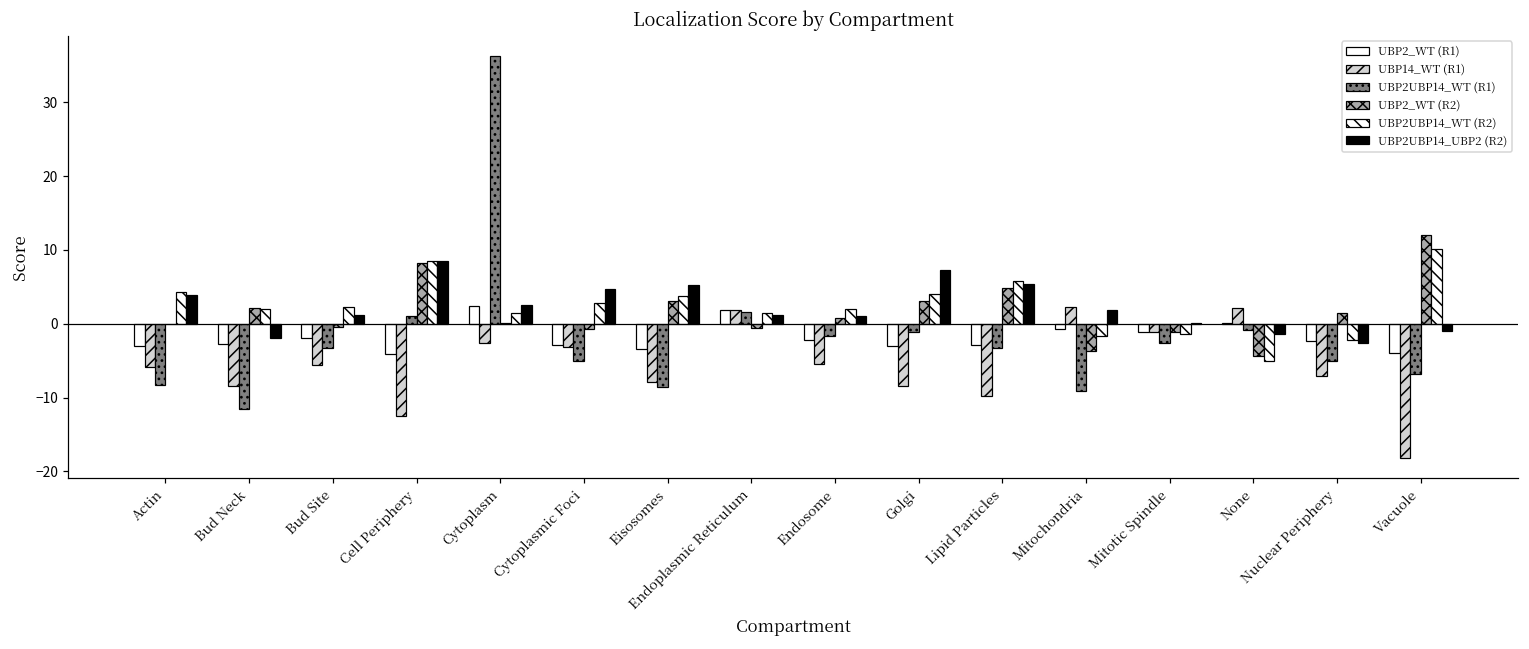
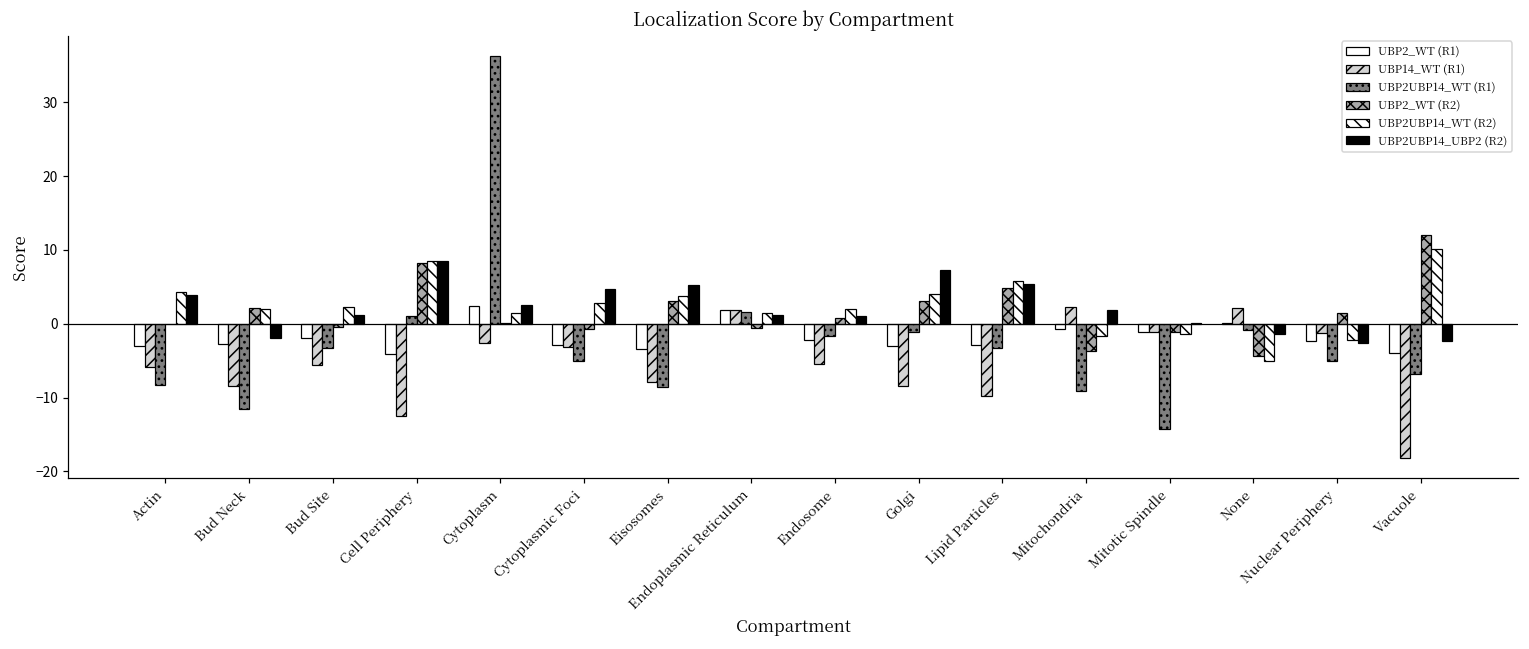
  {
    "UBP14_WT (R1)": {
      "Actin": -6,
      "Bud Neck": -8,
      "Bud Site": -6,
      "Cell Periphery": -12,
      "Cytoplasm": -3,
      "Cytoplasmic Foci": -3,
      "Eisosomes": -8,
      "Endoplasmic Reticulum": 2,
      "Endosome": -5,
      "Golgi": -8,
      "Lipid Particles": -10,
      "Mitochondria": 2,
      "Mitotic Spindle": -1,
      "None": 2,
-     "Nuclear Periphery": -7,
+     "Nuclear Periphery": -1,
      "Vacuole": -18
    },
    "UBP2UBP14_WT (R1)": {
      "Actin": -8,
      "Bud Neck": -11,
      "Bud Site": -3,
      "Cell Periphery": 1,
      "Cytoplasm": 36,
      "Cytoplasmic Foci": -5,
      "Eisosomes": -9,
      "Endoplasmic Reticulum": 2,
      "Endosome": -2,
      "Golgi": -1,
      "Lipid Particles": -3,
      "Mitochondria": -9,
-     "Mitotic Spindle": -3,
+     "Mitotic Spindle": -14,
      "None": -1,
      "Nuclear Periphery": -5,
      "Vacuole": -7
    },
    "UBP2_WT (R2)": {
      "Bud Neck": 2,
      "Bud Site": 0,
      "Cell Periphery": 8,
      "Cytoplasmic Foci": -1,
      "Eisosomes": 3,
      "Endoplasmic Reticulum": -1,
      "Endosome": 1,
      "Golgi": 3,
      "Lipid Particles": 5,
      "Mitochondria": -4,
      "Mitotic Spindle": -1,
      "None": -4,
      "Nuclear Periphery": 1,
      "Vacuole": 12
    },
    "UBP2UBP14_UBP2 (R2)": {
      "Actin": 4,
      "Bud Neck": -2,
      "Bud Site": 1,
      "Cell Periphery": 9,
      "Cytoplasm": 3,
      "Cytoplasmic Foci": 5,
      "Eisosomes": 5,
      "Endoplasmic Reticulum": 1,
      "Endosome": 1,
      "Golgi": 7,
      "Lipid Particles": 5,
      "Mitochondria": 2,
      "None": -1,
      "Nuclear Periphery": -3,
-     "Vacuole": -1
+     "Vacuole": -2
    }
  }
